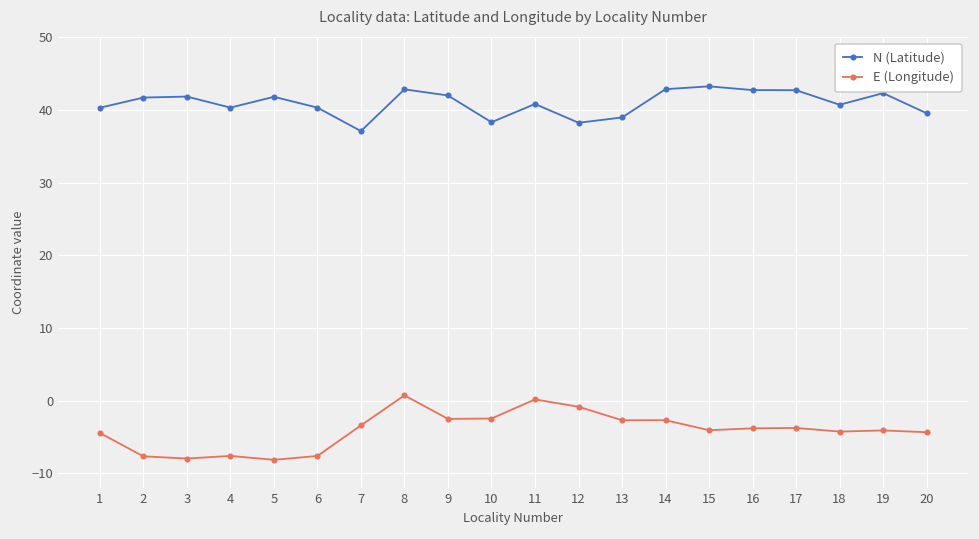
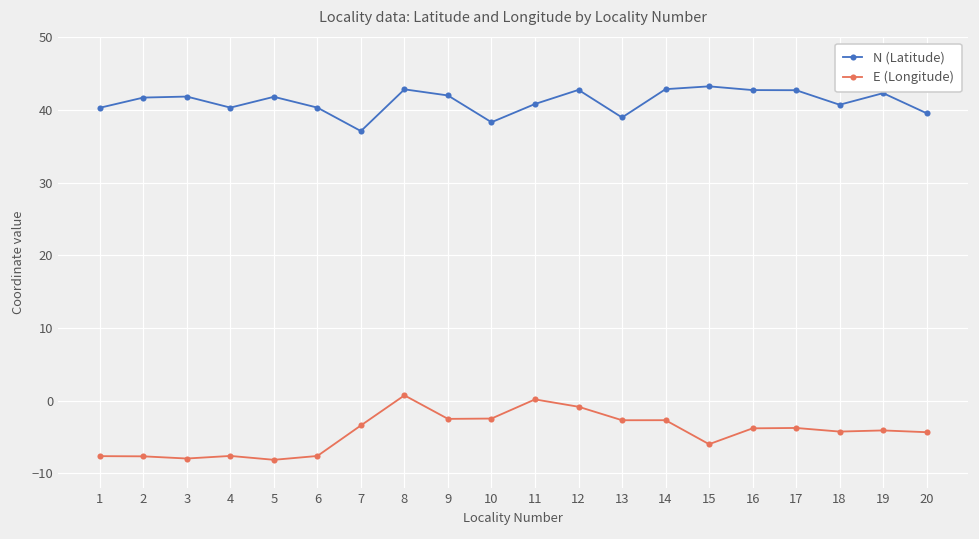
  {
    "N (Latitude)": {
      "1": 40,
      "2": 42,
      "3": 42,
      "4": 40,
      "5": 42,
      "6": 40,
      "7": 37,
      "8": 43,
      "9": 42,
      "10": 38,
      "11": 41,
-     "12": 38,
+     "12": 43,
      "13": 39,
      "14": 43,
      "15": 43,
      "16": 43,
      "17": 43,
      "18": 41,
      "20": 40
    },
    "E (Longitude)": {
-     "1": -4,
+     "1": -8,
      "2": -8,
      "3": -8,
      "4": -8,
      "5": -8,
      "6": -8,
      "7": -3,
      "8": 1,
      "9": -2,
      "10": -2,
      "11": 0,
      "12": -1,
      "13": -3,
      "14": -3,
-     "15": -4,
+     "15": -6,
      "16": -4,
      "17": -4,
      "18": -4,
      "19": -4,
      "20": -4
    }
  }
